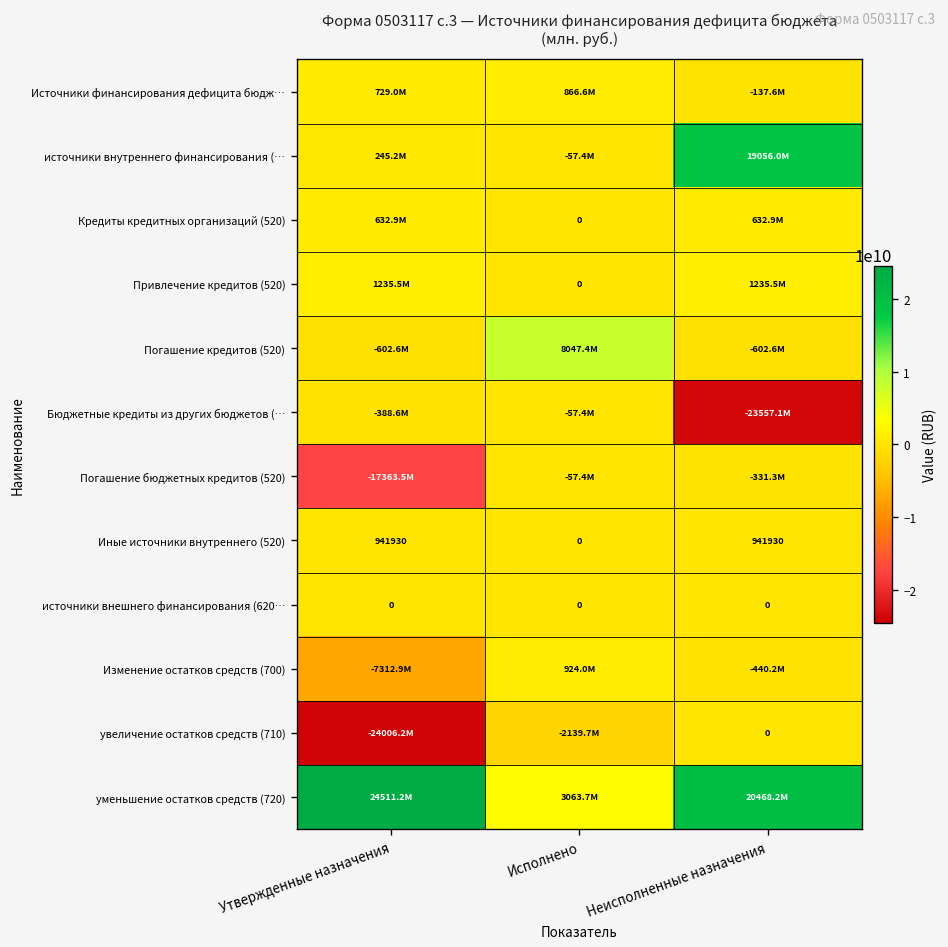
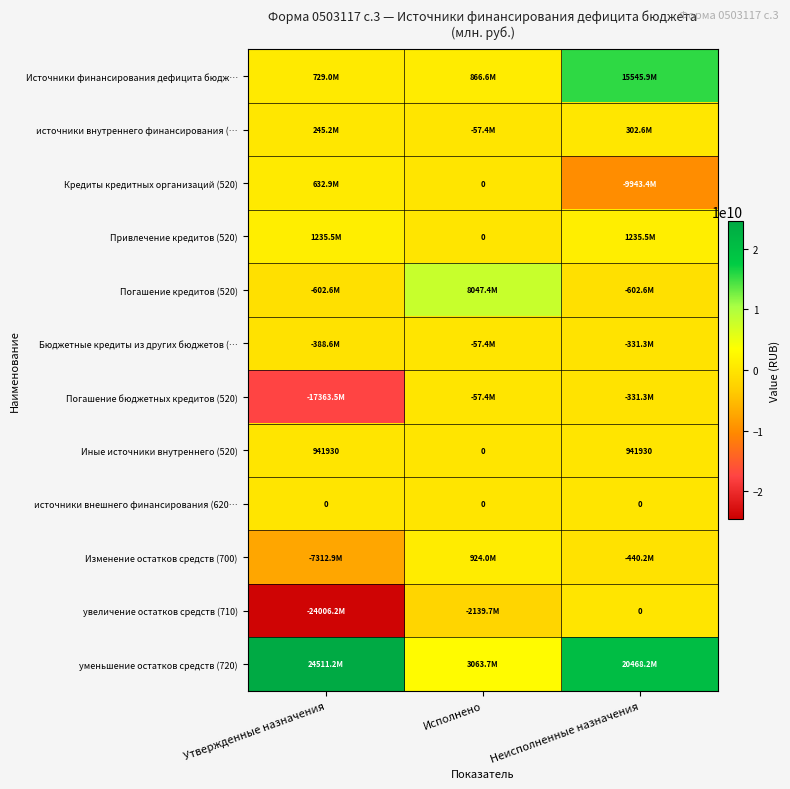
  {
    "Источники финансирования дефицита бюдж…": {
      "Утвержденные назначения": "729.0M",
      "Исполнено": "866.6M",
-     "Неисполненные назначения": "-137.6M"
+     "Неисполненные назначения": "15545.9M"
    },
    "источники внутреннего финансирования (…": {
      "Утвержденные назначения": "245.2M",
      "Исполнено": "-57.4M",
-     "Неисполненные назначения": "19056.0M"
+     "Неисполненные назначения": "302.6M"
    },
    "Кредиты кредитных организаций (520)": {
      "Утвержденные назначения": "632.9M",
      "Исполнено": "0",
-     "Неисполненные назначения": "632.9M"
+     "Неисполненные назначения": "-9943.4M"
    },
    "Привлечение кредитов (520)": {
      "Утвержденные назначения": "1235.5M",
      "Исполнено": "0",
      "Неисполненные назначения": "1235.5M"
    },
    "Погашение кредитов (520)": {
      "Утвержденные назначения": "-602.6M",
      "Исполнено": "8047.4M",
      "Неисполненные назначения": "-602.6M"
    },
    "Бюджетные кредиты из других бюджетов (…": {
      "Утвержденные назначения": "-388.6M",
      "Исполнено": "-57.4M",
-     "Неисполненные назначения": "-23557.1M"
+     "Неисполненные назначения": "-331.3M"
    },
    "Погашение бюджетных кредитов (520)": {
      "Утвержденные назначения": "-17363.5M",
      "Исполнено": "-57.4M",
      "Неисполненные назначения": "-331.3M"
    },
    "Иные источники внутреннего (520)": {
      "Утвержденные назначения": "941930",
      "Исполнено": "0",
      "Неисполненные назначения": "941930"
    },
    "источники внешнего финансирования (620…": {
      "Утвержденные назначения": "0",
      "Исполнено": "0",
      "Неисполненные назначения": "0"
    },
    "Изменение остатков средств (700)": {
      "Утвержденные назначения": "-7312.9M",
      "Исполнено": "924.0M",
      "Неисполненные назначения": "-440.2M"
    },
    "увеличение остатков средств (710)": {
      "Утвержденные назначения": "-24006.2M",
      "Исполнено": "-2139.7M",
      "Неисполненные назначения": "0"
    },
    "уменьшение остатков средств (720)": {
      "Утвержденные назначения": "24511.2M",
      "Исполнено": "3063.7M",
      "Неисполненные назначения": "20468.2M"
    }
  }
